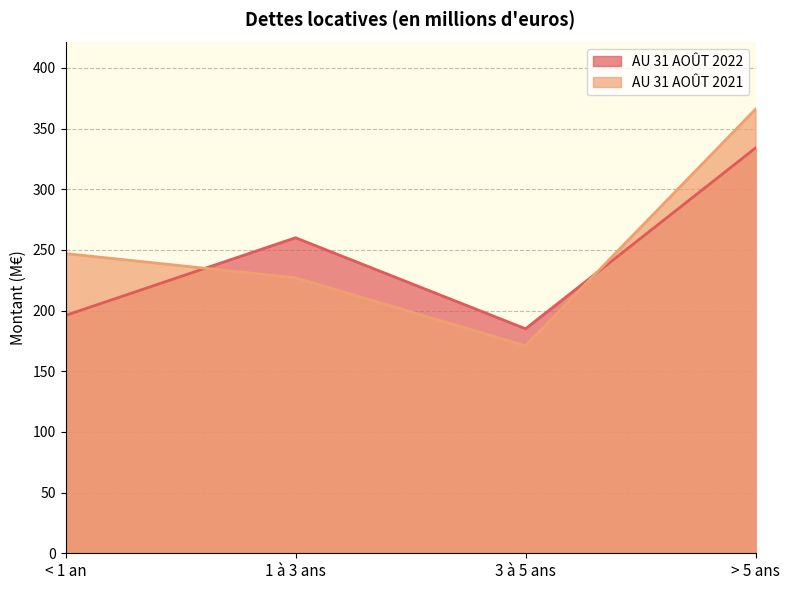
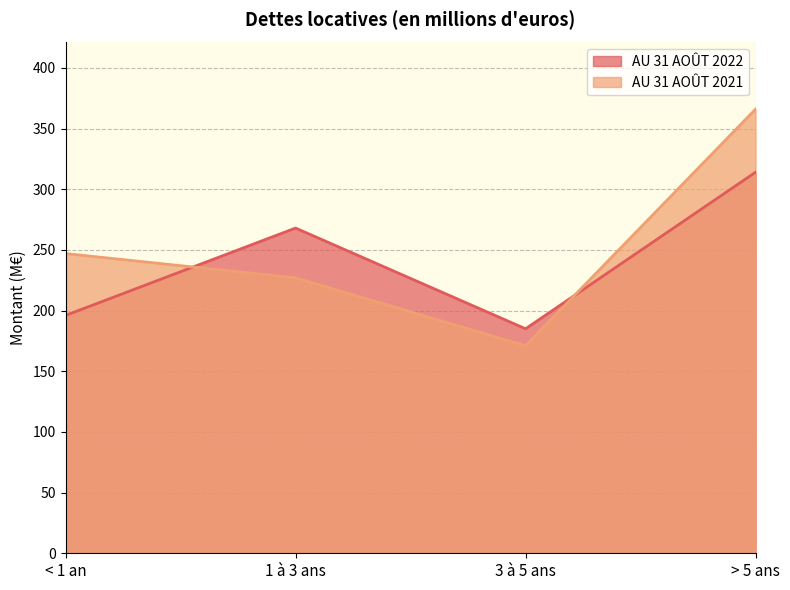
  {
    "AU 31 AOÛT 2022": {
      "< 1 an": 196,
-     "1 à 3 ans": 260,
+     "1 à 3 ans": 268,
      "3 à 5 ans": 185,
-     "> 5 ans": 334
+     "> 5 ans": 314
    },
    "AU 31 AOÛT 2021": {
      "< 1 an": 247,
      "1 à 3 ans": 227,
      "3 à 5 ans": 171,
      "> 5 ans": 366
    }
  }
